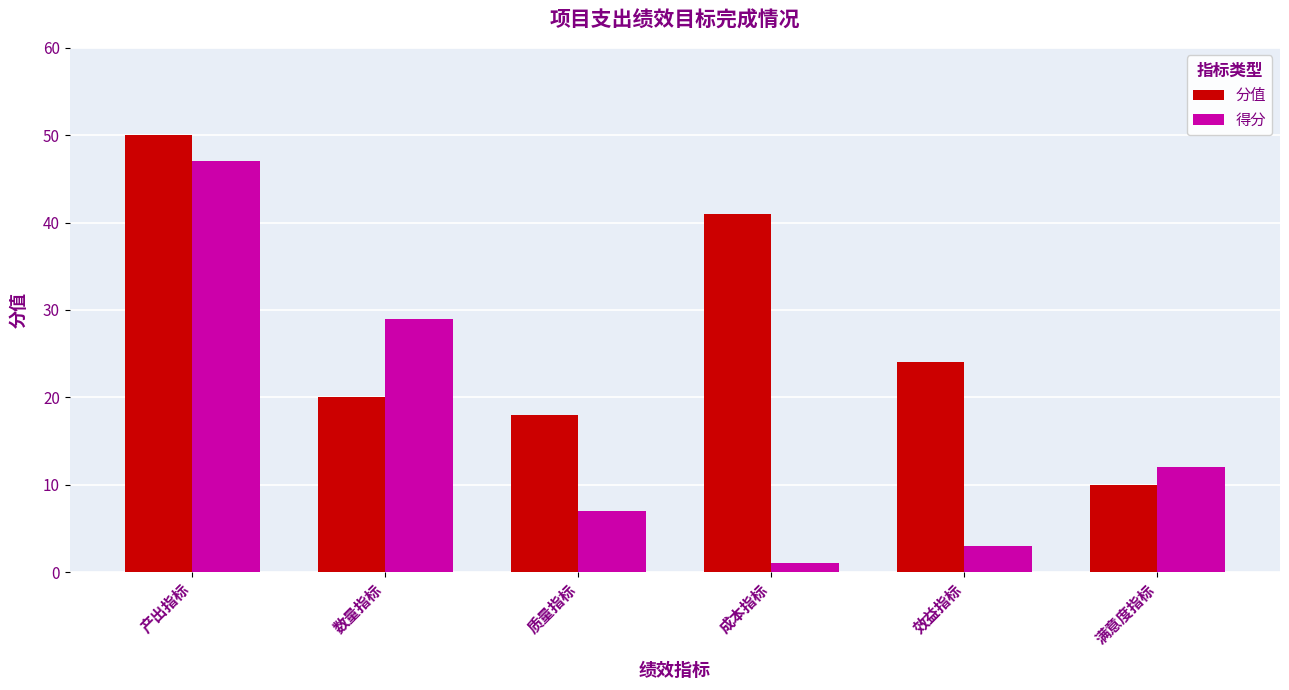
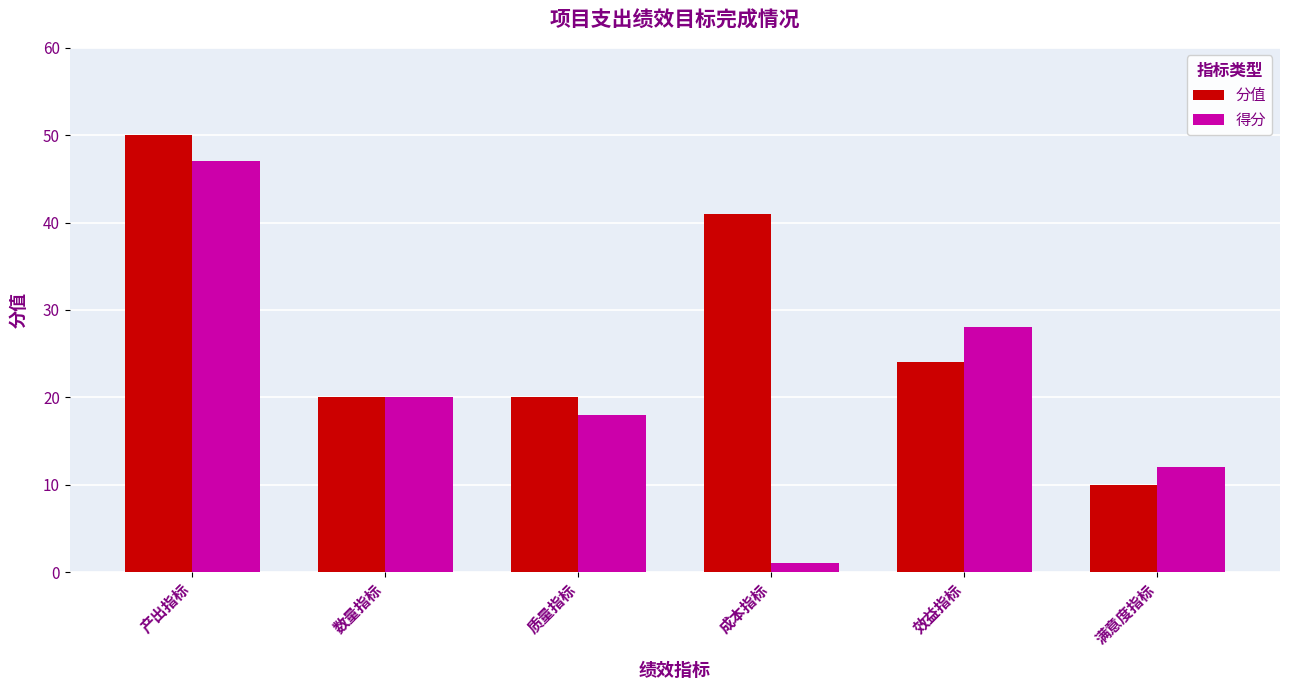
  {
    "分值": {
      "产出指标": 50,
      "数量指标": 20,
-     "质量指标": 18,
+     "质量指标": 20,
      "成本指标": 41,
      "效益指标": 24,
      "满意度指标": 10
    },
    "得分": {
      "产出指标": 47,
-     "数量指标": 29,
-     "质量指标": 7,
+     "数量指标": 20,
+     "质量指标": 18,
      "成本指标": 1,
-     "效益指标": 3,
+     "效益指标": 28,
      "满意度指标": 12
    }
  }
